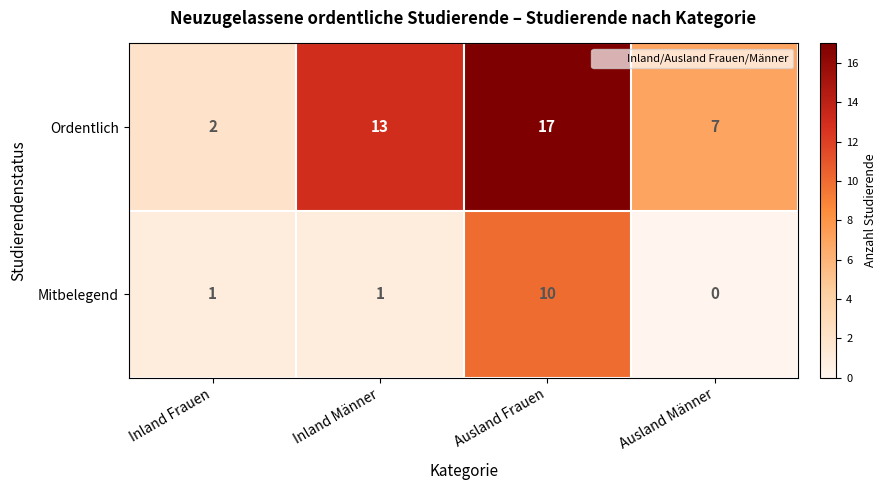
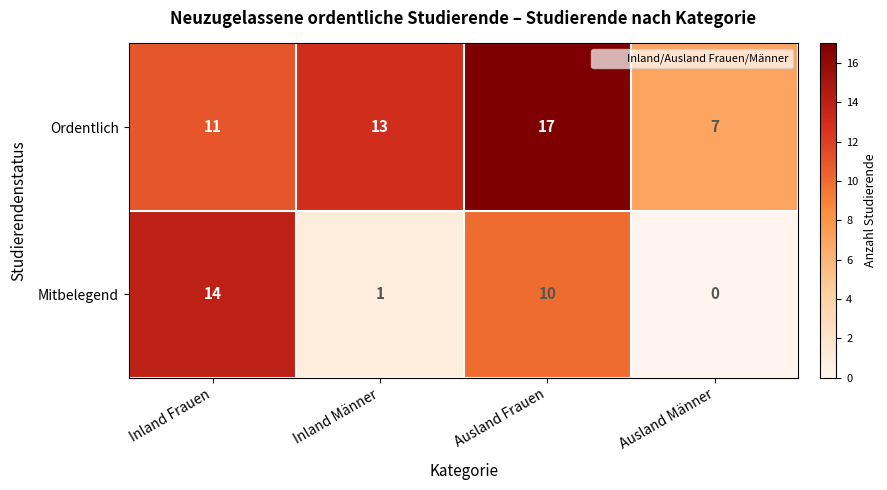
  {
    "Ordentlich": {
-     "Inland Frauen": 2,
+     "Inland Frauen": 11,
      "Inland Männer": 13,
      "Ausland Frauen": 17,
      "Ausland Männer": 7
    },
    "Mitbelegend": {
-     "Inland Frauen": 1,
+     "Inland Frauen": 14,
      "Inland Männer": 1,
      "Ausland Frauen": 10,
      "Ausland Männer": 0
    }
  }
